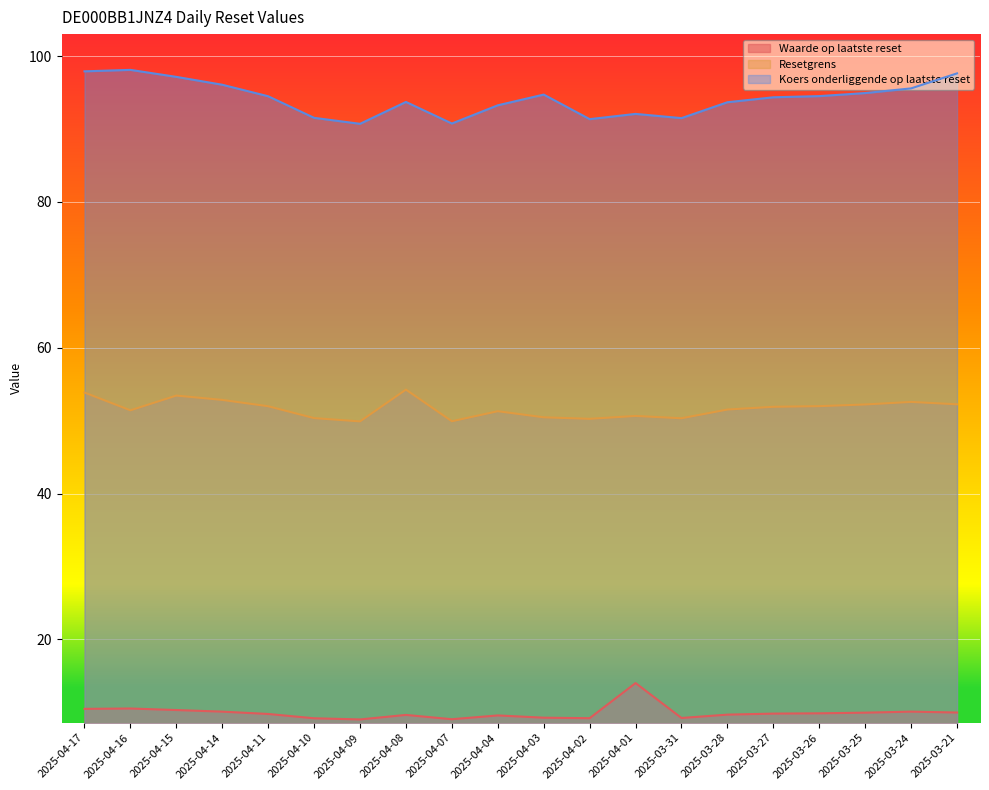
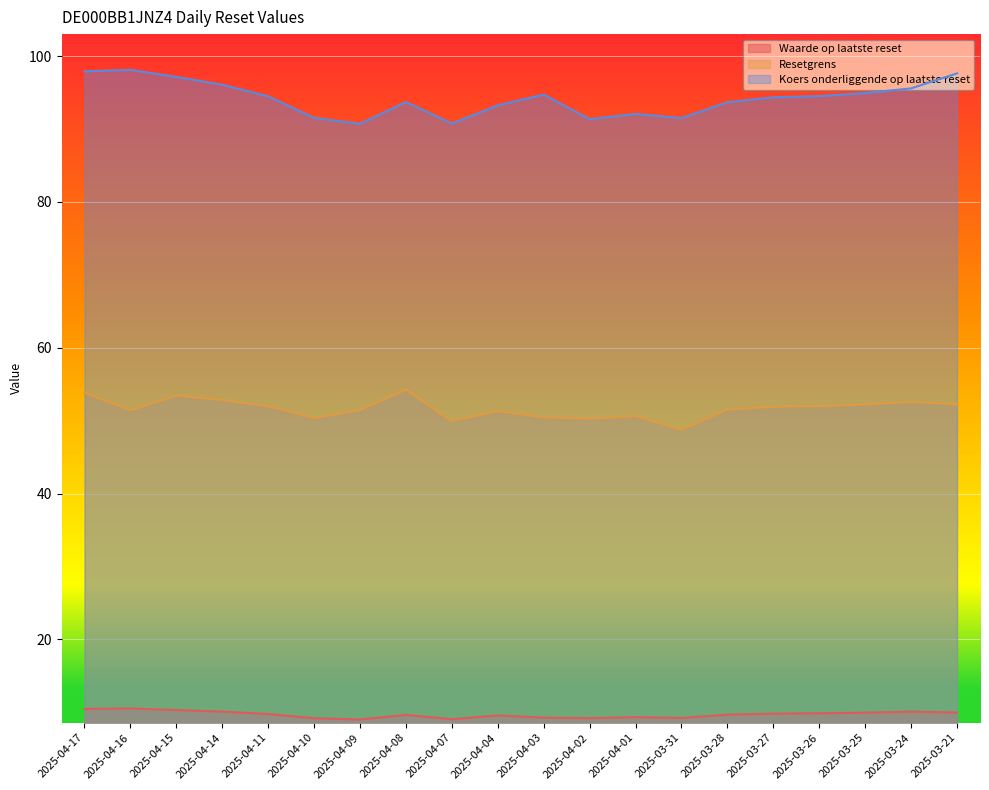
  {
    "Waarde op laatste reset": {
      "2025-04-17": 10,
      "2025-04-16": 11,
      "2025-04-15": 10,
      "2025-04-14": 10,
      "2025-04-11": 10,
      "2025-04-10": 9,
      "2025-04-09": 9,
      "2025-04-08": 10,
      "2025-04-07": 9,
      "2025-04-04": 10,
      "2025-04-03": 9,
      "2025-04-02": 9,
-     "2025-04-01": 14,
+     "2025-04-01": 9,
      "2025-03-31": 9,
      "2025-03-28": 10,
      "2025-03-27": 10,
      "2025-03-26": 10,
      "2025-03-25": 10,
      "2025-03-24": 10,
      "2025-03-21": 10
    },
    "Resetgrens": {
      "2025-04-17": 54,
      "2025-04-16": 51,
      "2025-04-15": 53,
      "2025-04-14": 53,
      "2025-04-11": 52,
      "2025-04-10": 50,
-     "2025-04-09": 50,
+     "2025-04-09": 51,
      "2025-04-08": 54,
      "2025-04-07": 50,
      "2025-04-04": 51,
      "2025-04-03": 50,
      "2025-04-02": 50,
      "2025-04-01": 51,
-     "2025-03-31": 50,
+     "2025-03-31": 49,
      "2025-03-28": 52,
      "2025-03-27": 52,
      "2025-03-26": 52,
      "2025-03-25": 52,
      "2025-03-24": 53,
      "2025-03-21": 52
    },
    "Koers onderliggende op laatste reset": {
      "2025-04-17": 98,
      "2025-04-16": 98,
      "2025-04-15": 97,
      "2025-04-14": 96,
      "2025-04-11": 95,
      "2025-04-10": 92,
      "2025-04-09": 91,
      "2025-04-08": 94,
      "2025-04-07": 91,
      "2025-04-04": 93,
      "2025-04-03": 95,
      "2025-04-02": 91,
      "2025-04-01": 92,
      "2025-03-31": 92,
      "2025-03-28": 94,
      "2025-03-27": 94,
      "2025-03-26": 95,
      "2025-03-25": 95
    }
  }
